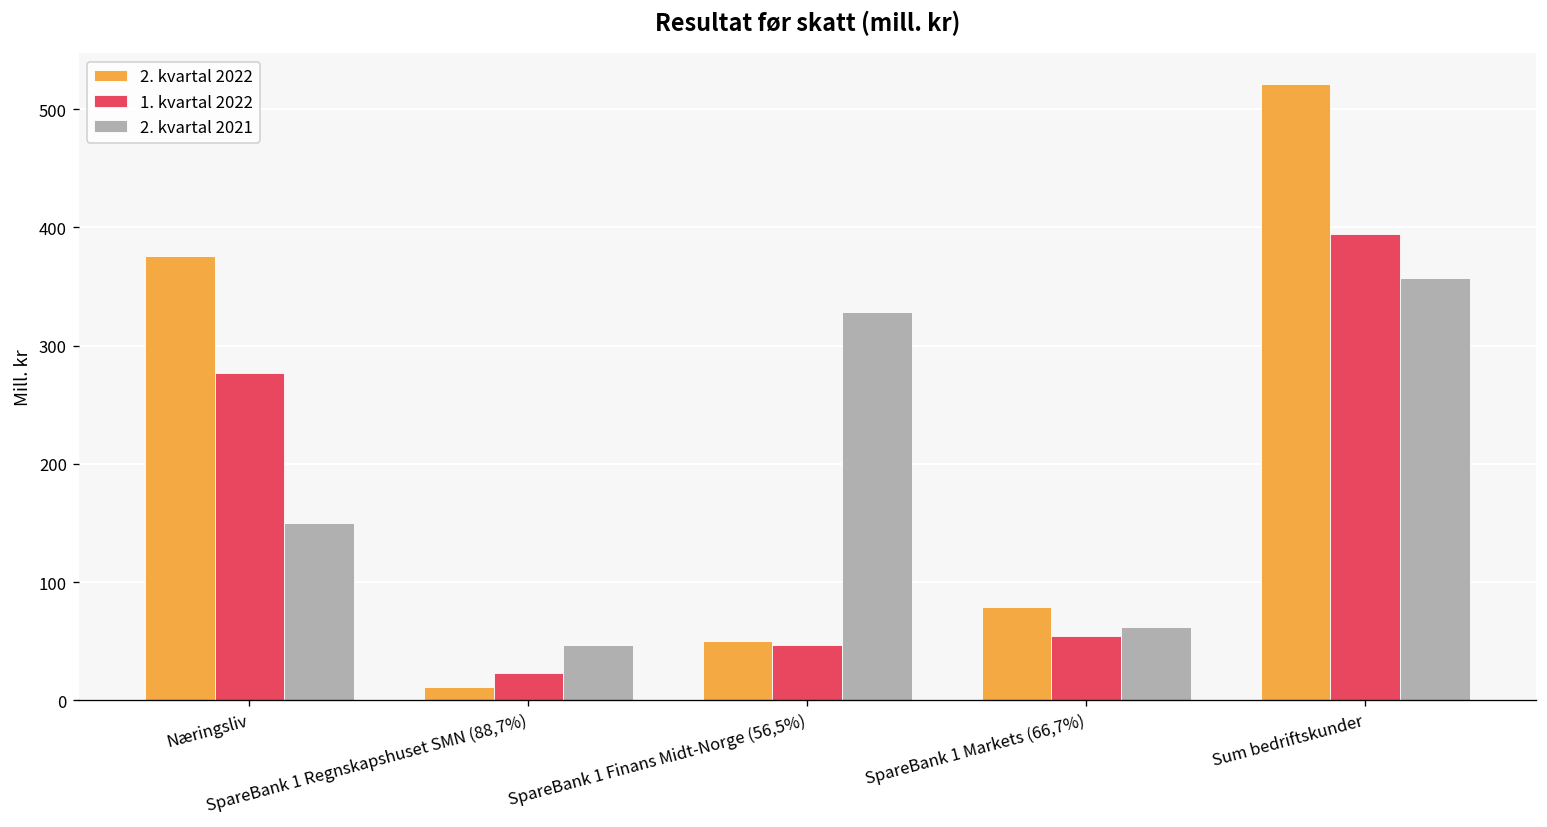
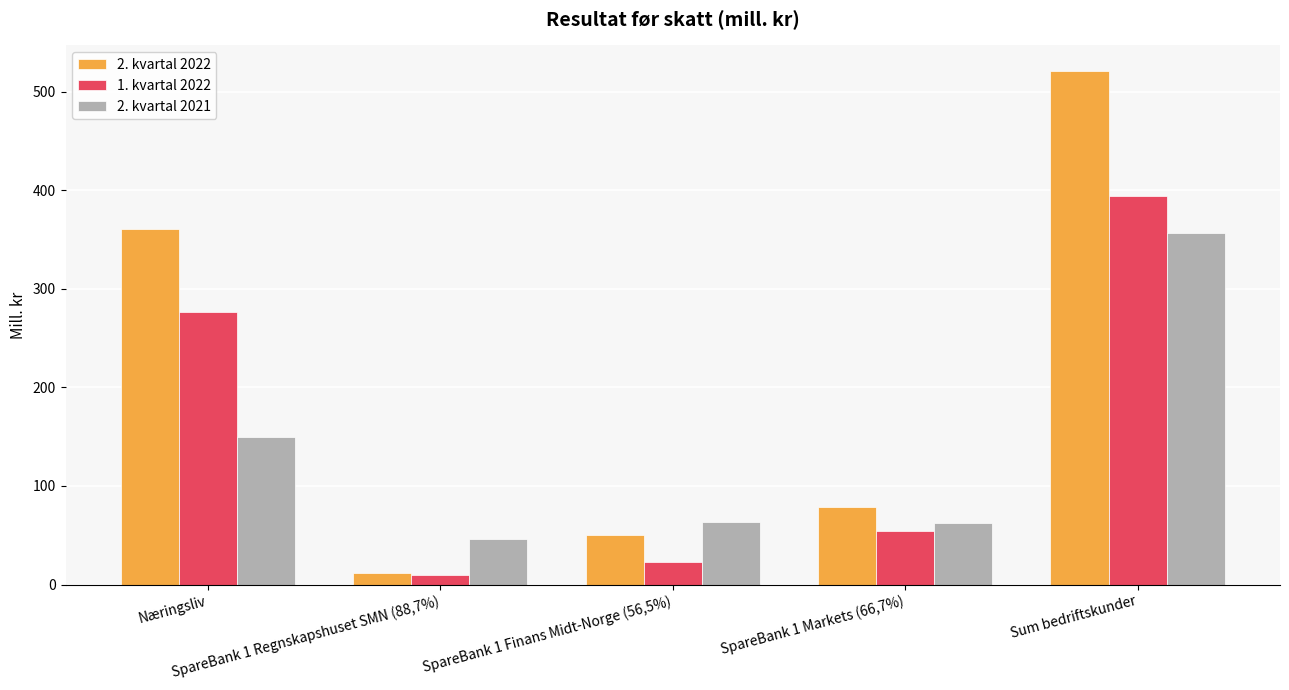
  {
    "2. kvartal 2022": {
-     "Næringsliv": 380,
+     "Næringsliv": 360,
      "SpareBank 1 Regnskapshuset SMN (88,7%)": 10,
      "SpareBank 1 Finans Midt-Norge (56,5%)": 50,
      "SpareBank 1 Markets (66,7%)": 80,
      "Sum bedriftskunder": 520
    },
    "1. kvartal 2022": {
      "Næringsliv": 280,
-     "SpareBank 1 Regnskapshuset SMN (88,7%)": 20,
-     "SpareBank 1 Finans Midt-Norge (56,5%)": 50,
+     "SpareBank 1 Regnskapshuset SMN (88,7%)": 10,
+     "SpareBank 1 Finans Midt-Norge (56,5%)": 20,
      "SpareBank 1 Markets (66,7%)": 50,
      "Sum bedriftskunder": 390
    },
    "2. kvartal 2021": {
      "Næringsliv": 150,
      "SpareBank 1 Regnskapshuset SMN (88,7%)": 50,
-     "SpareBank 1 Finans Midt-Norge (56,5%)": 330,
+     "SpareBank 1 Finans Midt-Norge (56,5%)": 60,
      "SpareBank 1 Markets (66,7%)": 60,
      "Sum bedriftskunder": 360
    }
  }
